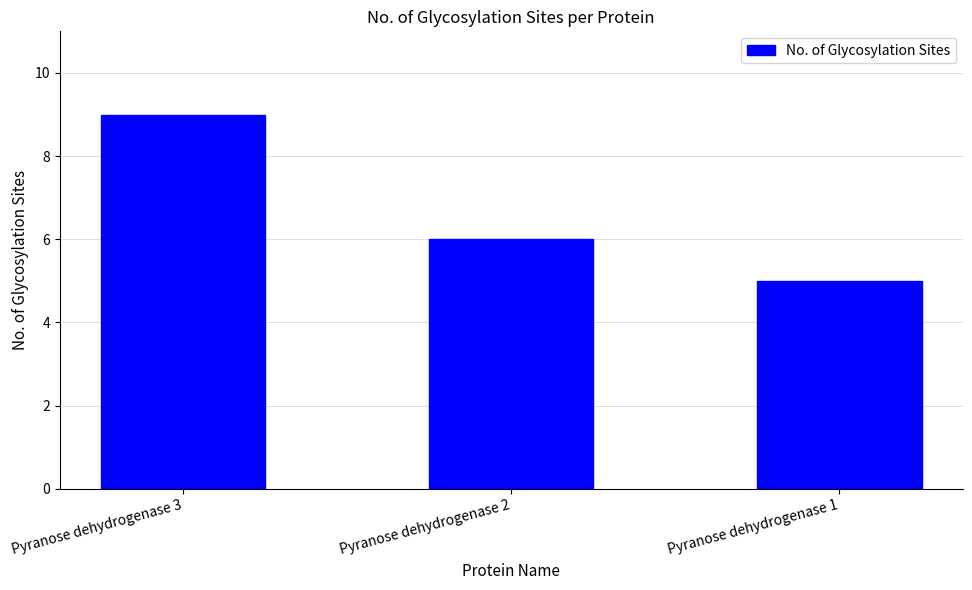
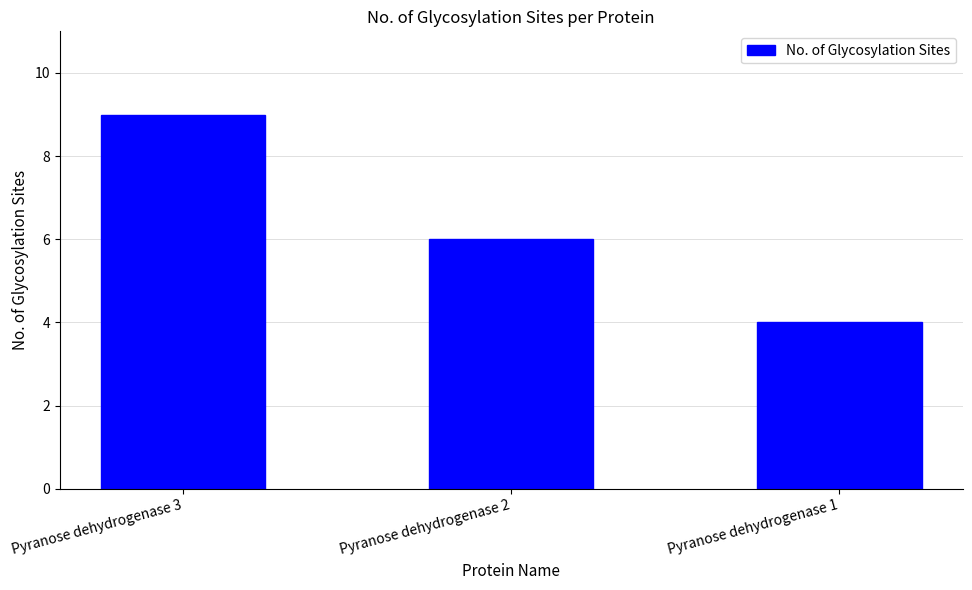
  {
    "Pyranose dehydrogenase 3": 9,
    "Pyranose dehydrogenase 2": 6,
-   "Pyranose dehydrogenase 1": 5
+   "Pyranose dehydrogenase 1": 4
  }
